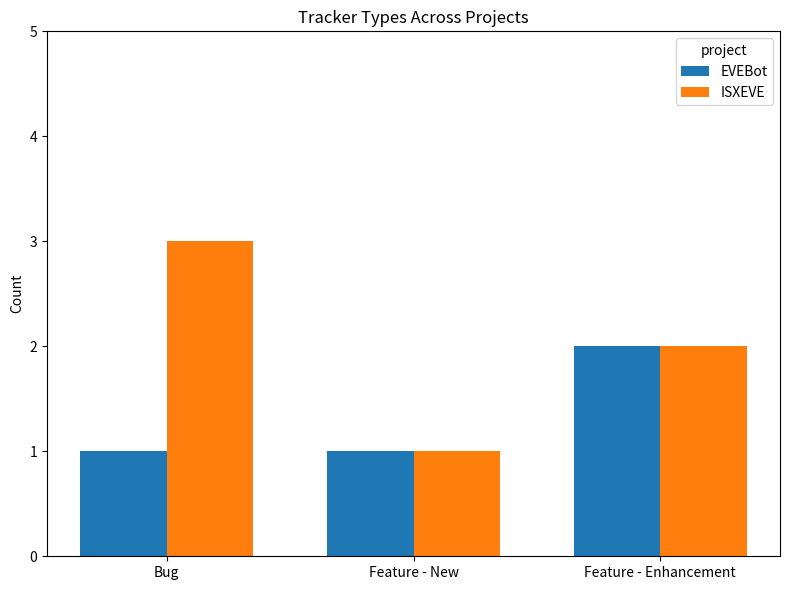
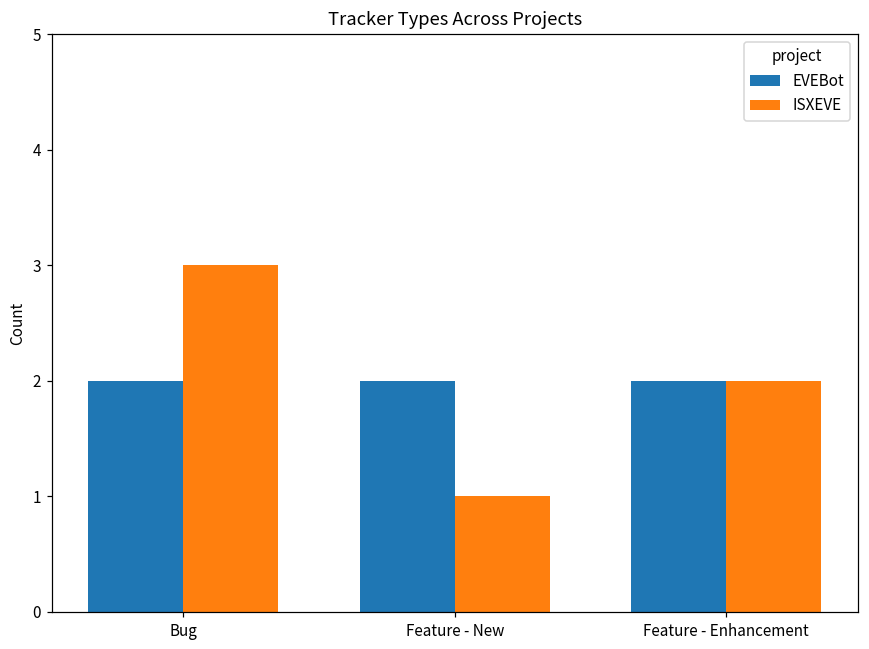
  {
    "EVEBot": {
-     "Bug": 1,
-     "Feature - New": 1,
+     "Bug": 2,
+     "Feature - New": 2,
      "Feature - Enhancement": 2
    },
    "ISXEVE": {
      "Bug": 3,
      "Feature - New": 1,
      "Feature - Enhancement": 2
    }
  }
